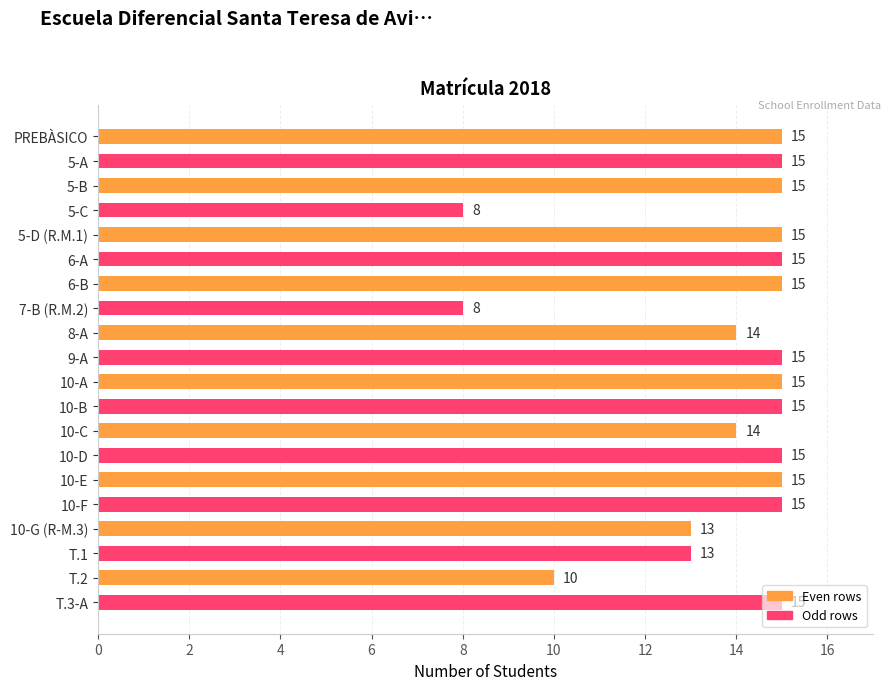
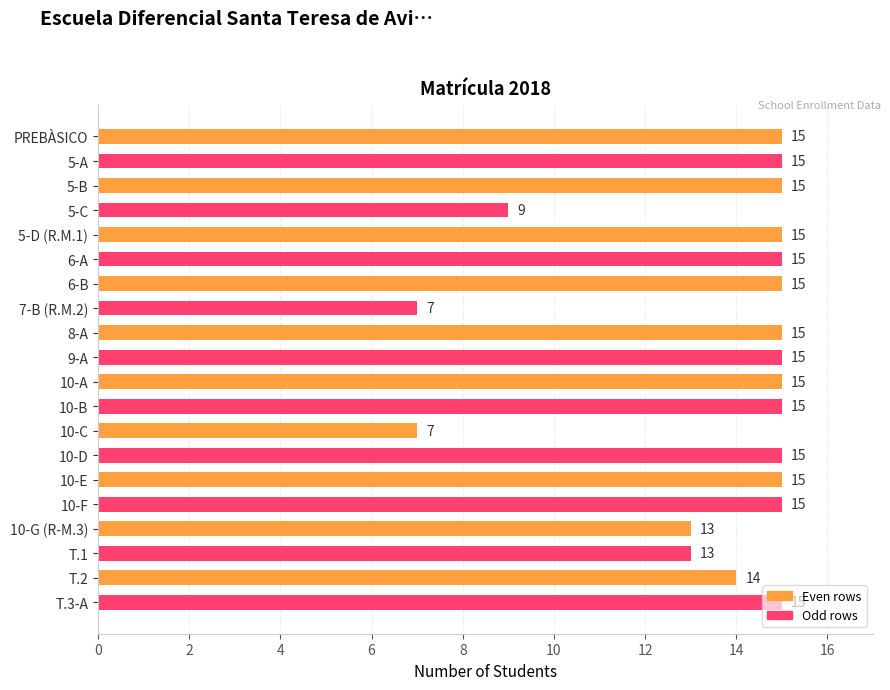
  {
    "PREBÀSICO": 15,
    "5-A": 15,
    "5-B": 15,
-   "5-C": 8,
+   "5-C": 9,
    "5-D (R.M.1)": 15,
    "6-A": 15,
    "6-B": 15,
-   "7-B (R.M.2)": 8,
-   "8-A": 14,
+   "7-B (R.M.2)": 7,
+   "8-A": 15,
    "9-A": 15,
    "10-A": 15,
    "10-B": 15,
-   "10-C": 14,
+   "10-C": 7,
    "10-D": 15,
    "10-E": 15,
    "10-F": 15,
    "10-G (R-M.3)": 13,
    "T.1": 13,
-   "T.2": 10
+   "T.2": 14
  }
